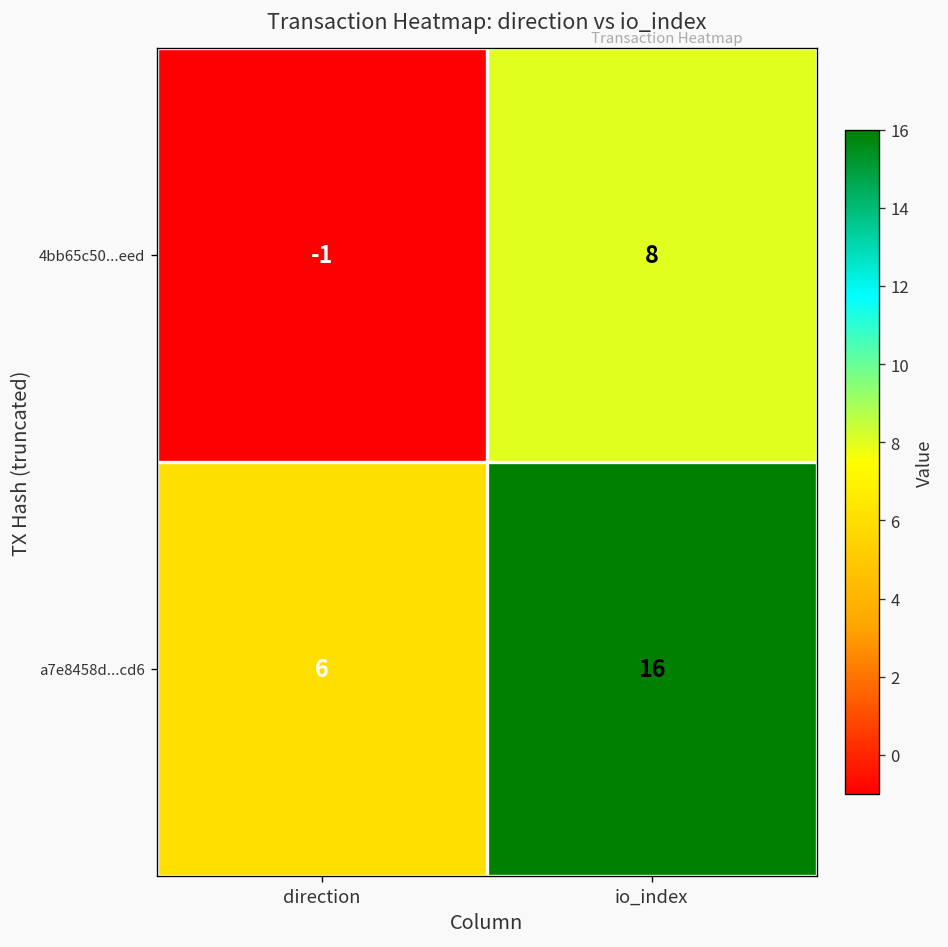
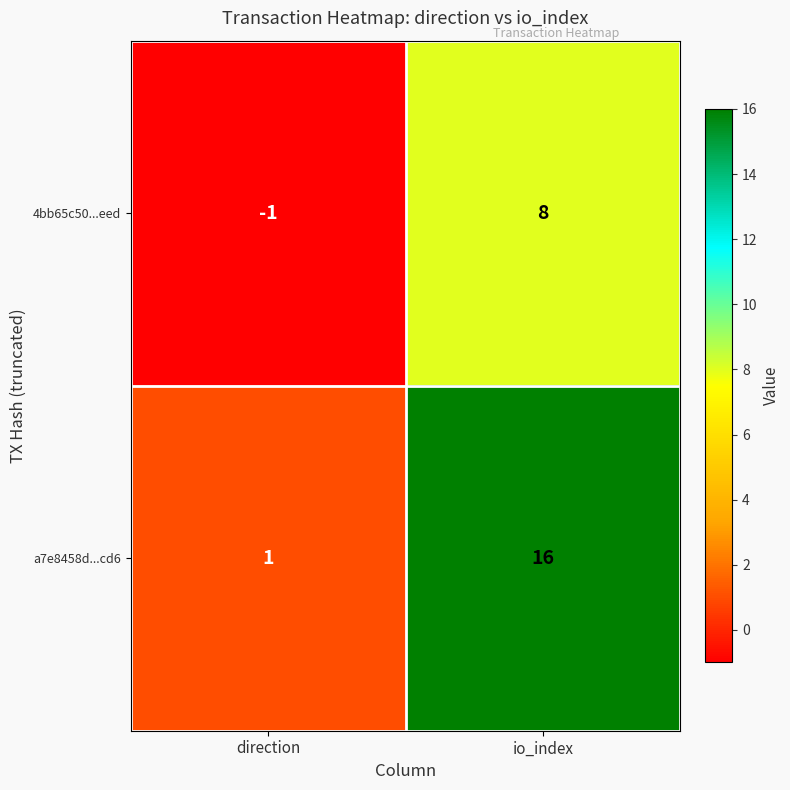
  {
    "4bb65c50...eed": {
      "direction": -1,
      "io_index": 8
    },
    "a7e8458d...cd6": {
-     "direction": 6,
+     "direction": 1,
      "io_index": 16
    }
  }
